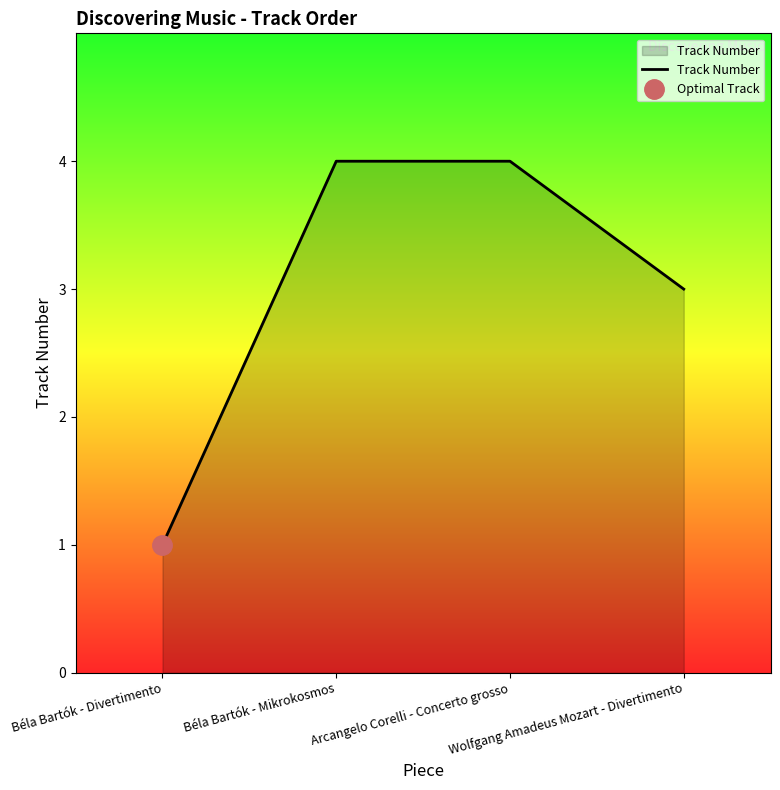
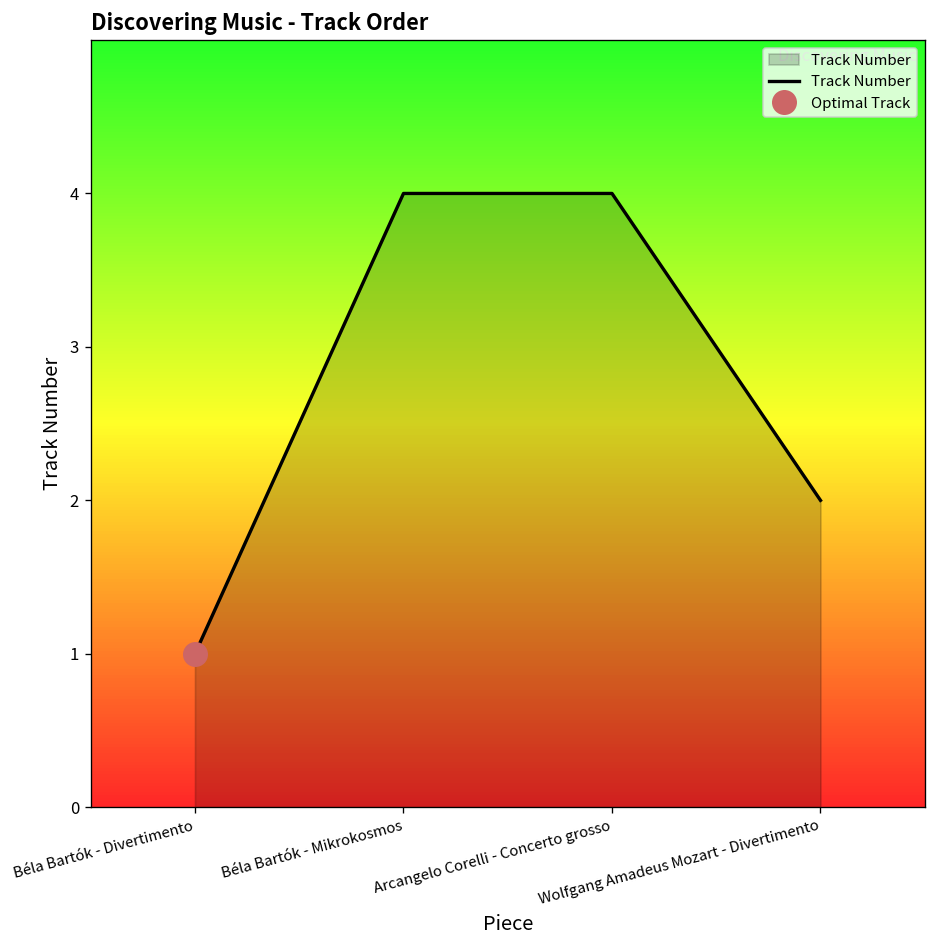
  {
    "Track Number": {
      "Béla Bartók - Mikrokosmos": 4,
      "Arcangelo Corelli - Concerto grosso": 4,
-     "Wolfgang Amadeus Mozart - Divertimento": 3
+     "Wolfgang Amadeus Mozart - Divertimento": 2
    }
  }
